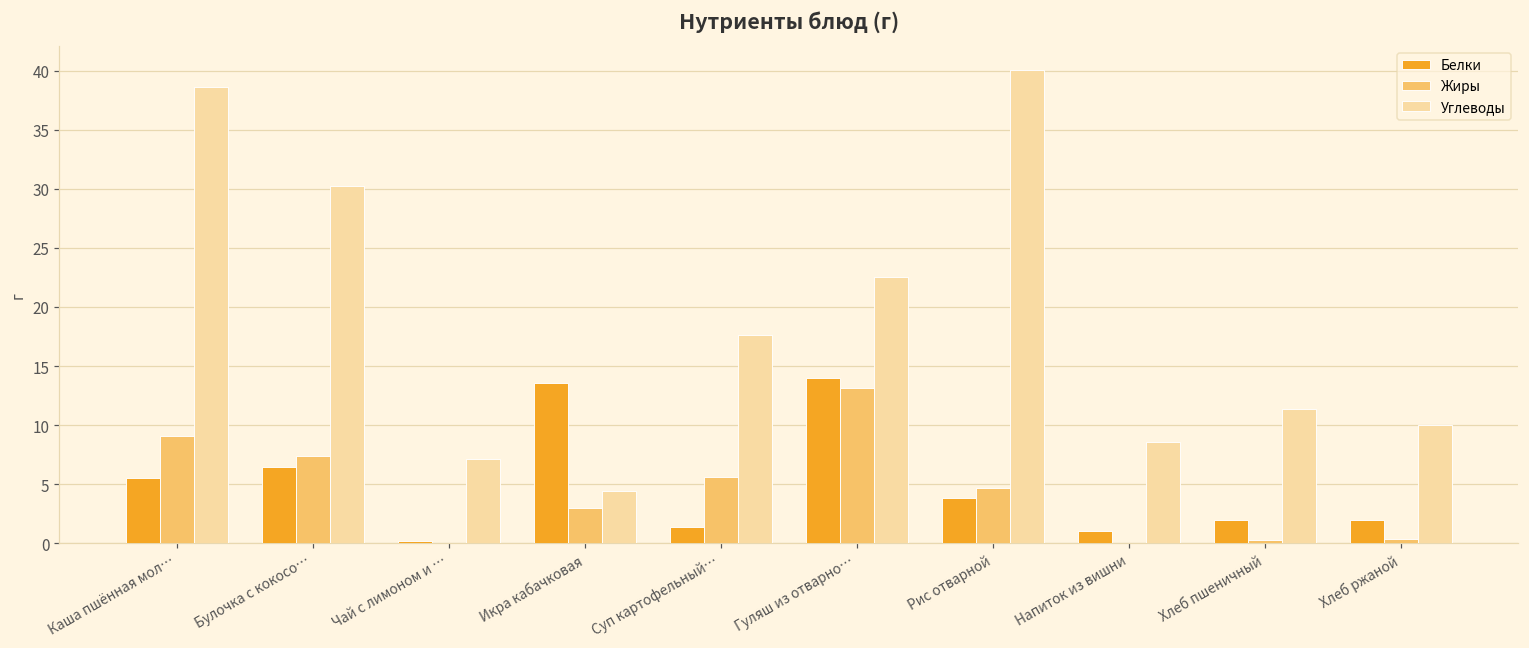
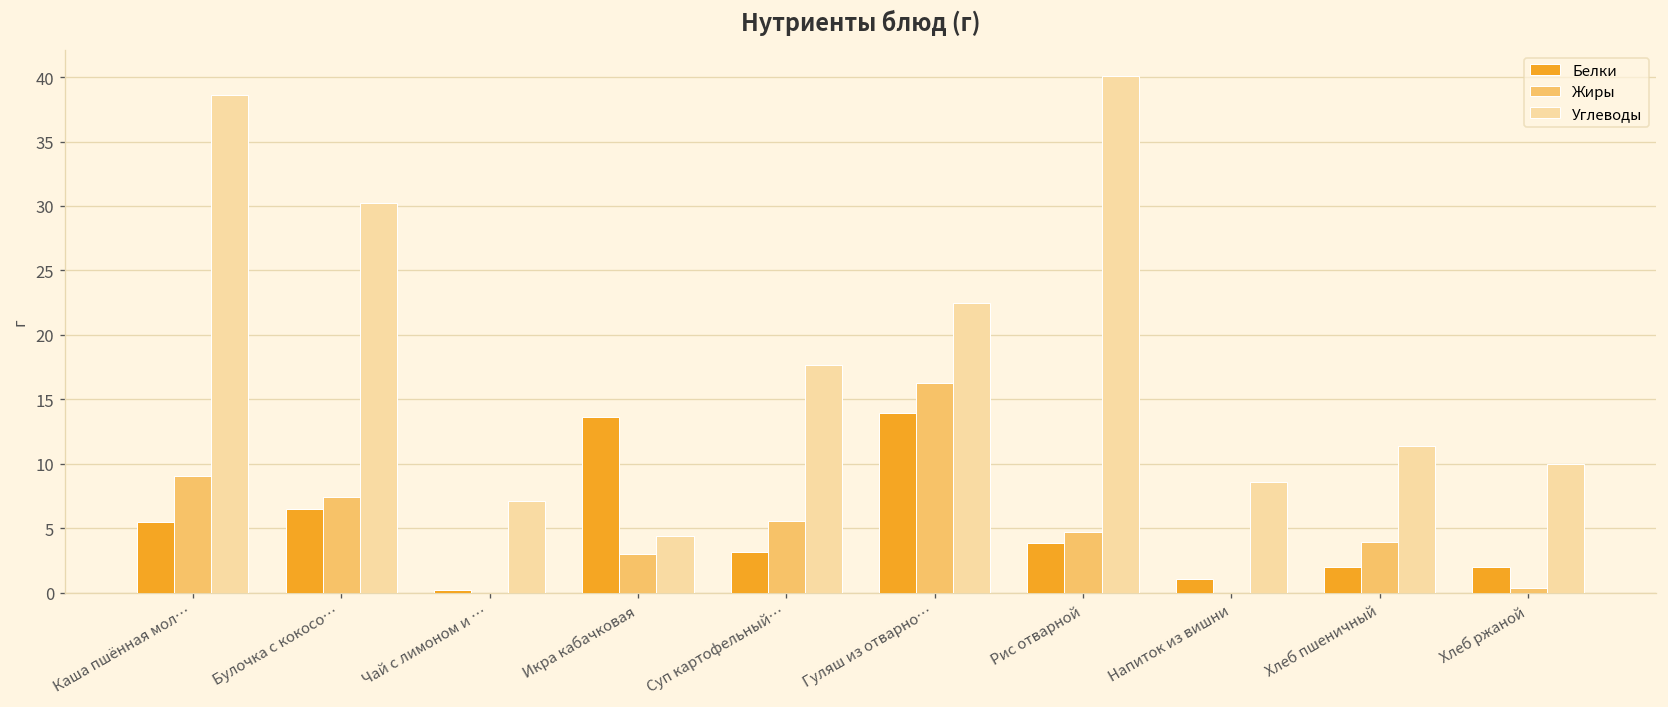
  {
    "Белки": {
      "Каша пшённая мол…": 5.5,
      "Булочка с кокосо…": 6.5,
      "Чай с лимоном и …": 0.2,
      "Икра кабачковая": 13.6,
-     "Суп картофельный…": 1.4,
+     "Суп картофельный…": 3.2,
      "Гуляш из отварно…": 14.0,
      "Рис отварной": 3.9,
      "Напиток из вишни": 1.1,
      "Хлеб пшеничный": 2.0,
      "Хлеб ржаной": 2.0
    },
    "Жиры": {
      "Каша пшённая мол…": 9.1,
      "Булочка с кокосо…": 7.4,
      "Чай с лимоном и …": 0.0,
      "Икра кабачковая": 3.0,
      "Суп картофельный…": 5.6,
-     "Гуляш из отварно…": 13.1,
+     "Гуляш из отварно…": 16.3,
      "Рис отварной": 4.7,
-     "Хлеб пшеничный": 0.3,
+     "Хлеб пшеничный": 3.9,
      "Хлеб ржаной": 0.4
    },
    "Углеводы": {
      "Каша пшённая мол…": 38.6,
      "Булочка с кокосо…": 30.3,
      "Чай с лимоном и …": 7.1,
      "Икра кабачковая": 4.4,
      "Суп картофельный…": 17.7,
      "Гуляш из отварно…": 22.5,
      "Рис отварной": 40.1,
      "Напиток из вишни": 8.6,
      "Хлеб пшеничный": 11.4,
      "Хлеб ржаной": 10.0
    }
  }
